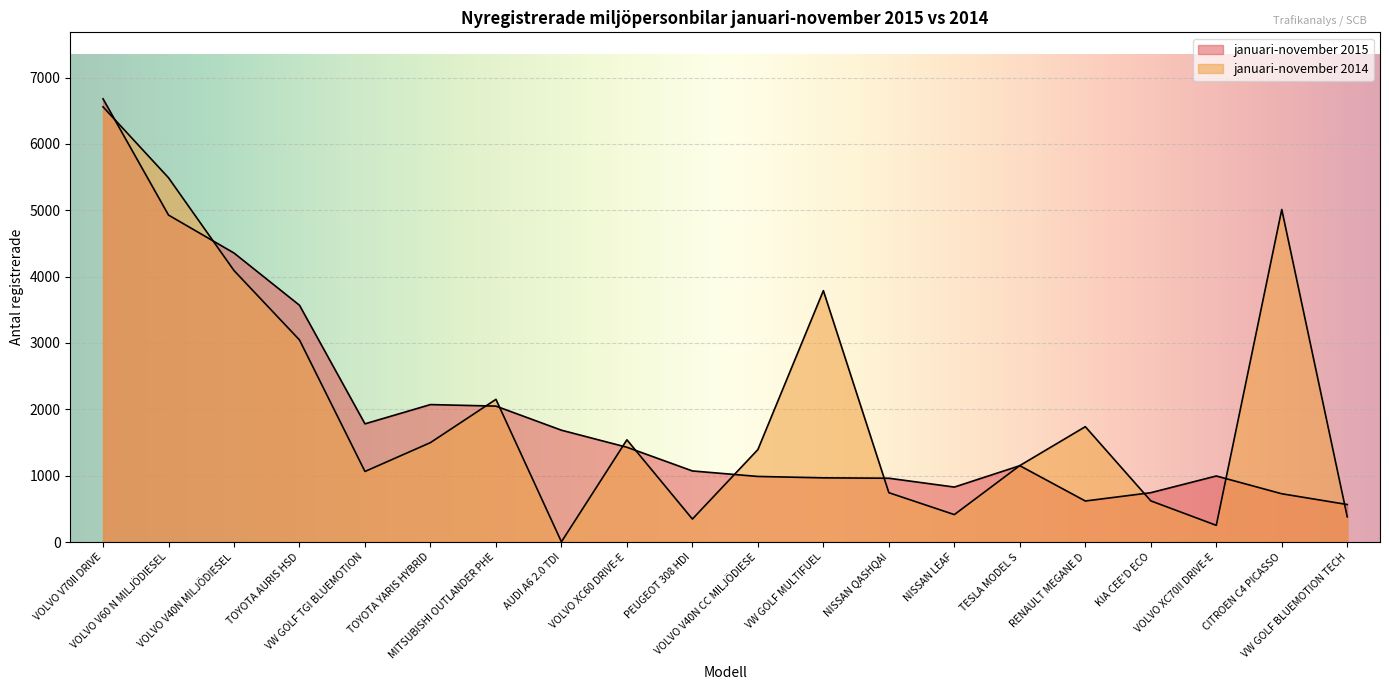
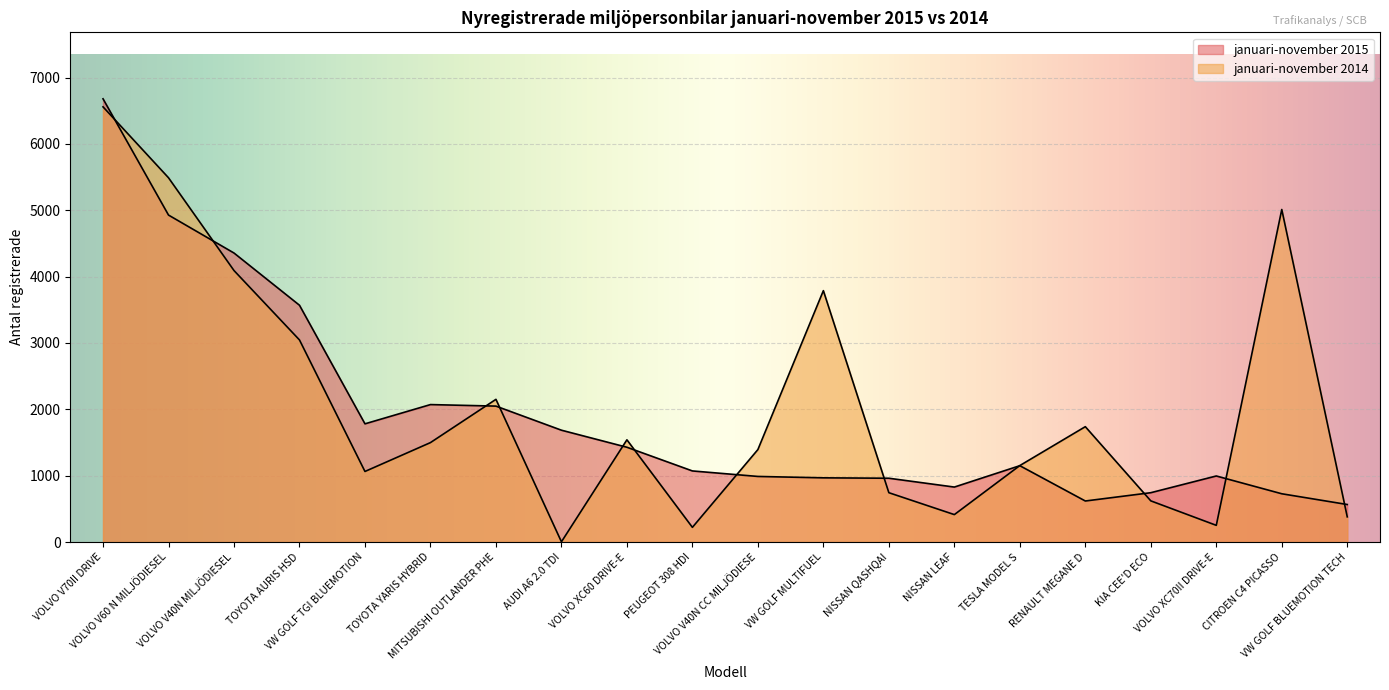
  {
    "januari-november 2015": {
      "VOLVO V70II DRIVE": 6700,
      "VOLVO V60 N MILJÖDIESEL": 4900,
      "VOLVO V40N MILJÖDIESEL": 4400,
      "TOYOTA AURIS HSD": 3600,
      "VW GOLF TGI BLUEMOTION": 1800,
      "TOYOTA YARIS HYBRID": 2100,
      "MITSUBISHI OUTLANDER PHE": 2000,
      "AUDI A6 2.0 TDI": 1700,
      "VOLVO XC60 DRIVE-E": 1400,
      "PEUGEOT 308 HDI": 1100,
      "VOLVO V40N CC MILJÖDIESE": 1000,
      "VW GOLF MULTIFUEL": 1000,
      "NISSAN QASHQAI": 1000,
      "NISSAN LEAF": 800,
      "RENAULT MEGANE D": 600,
      "KIA CEE'D ECO": 700,
      "VOLVO XC70II DRIVE-E": 1000,
      "CITROEN C4 PICASSO": 700,
      "VW GOLF BLUEMOTION TECH": 600
    },
    "januari-november 2014": {
      "VOLVO V70II DRIVE": 6600,
      "VOLVO V60 N MILJÖDIESEL": 5500,
      "VOLVO V40N MILJÖDIESEL": 4100,
      "TOYOTA AURIS HSD": 3000,
      "VW GOLF TGI BLUEMOTION": 1100,
      "TOYOTA YARIS HYBRID": 1500,
      "MITSUBISHI OUTLANDER PHE": 2200,
      "AUDI A6 2.0 TDI": 0,
      "VOLVO XC60 DRIVE-E": 1500,
-     "PEUGEOT 308 HDI": 300,
+     "PEUGEOT 308 HDI": 200,
      "VOLVO V40N CC MILJÖDIESE": 1400,
      "VW GOLF MULTIFUEL": 3800,
      "NISSAN QASHQAI": 700,
      "NISSAN LEAF": 400,
      "RENAULT MEGANE D": 1700,
      "KIA CEE'D ECO": 600,
      "VOLVO XC70II DRIVE-E": 300,
      "CITROEN C4 PICASSO": 5000,
      "VW GOLF BLUEMOTION TECH": 400
    }
  }
